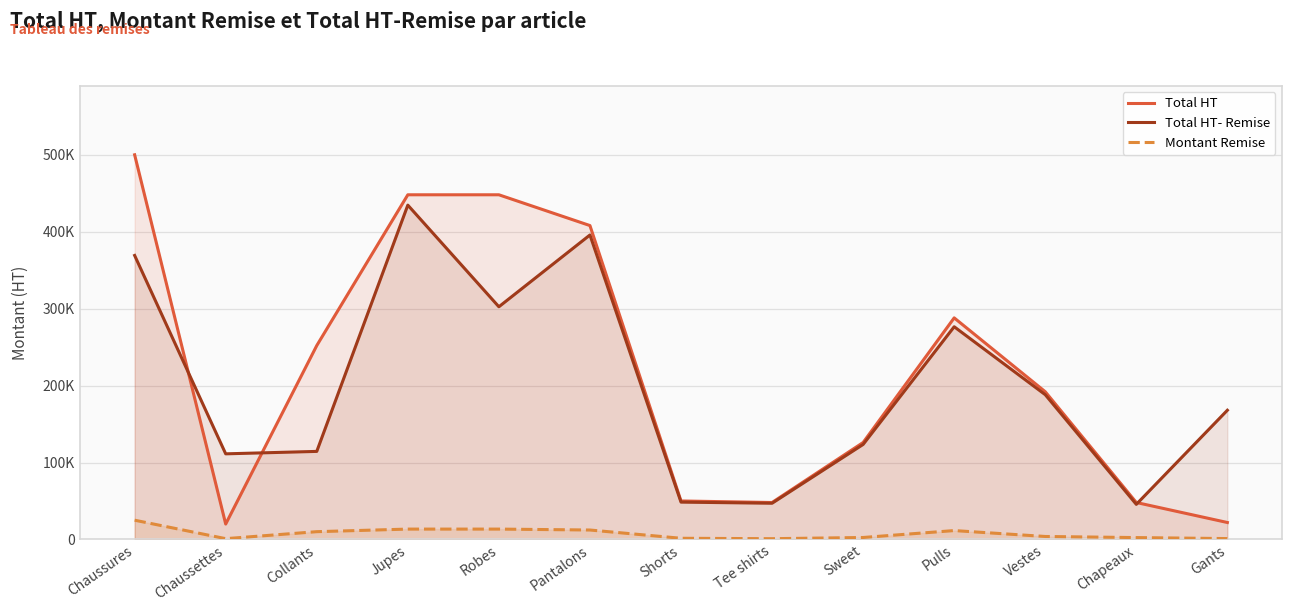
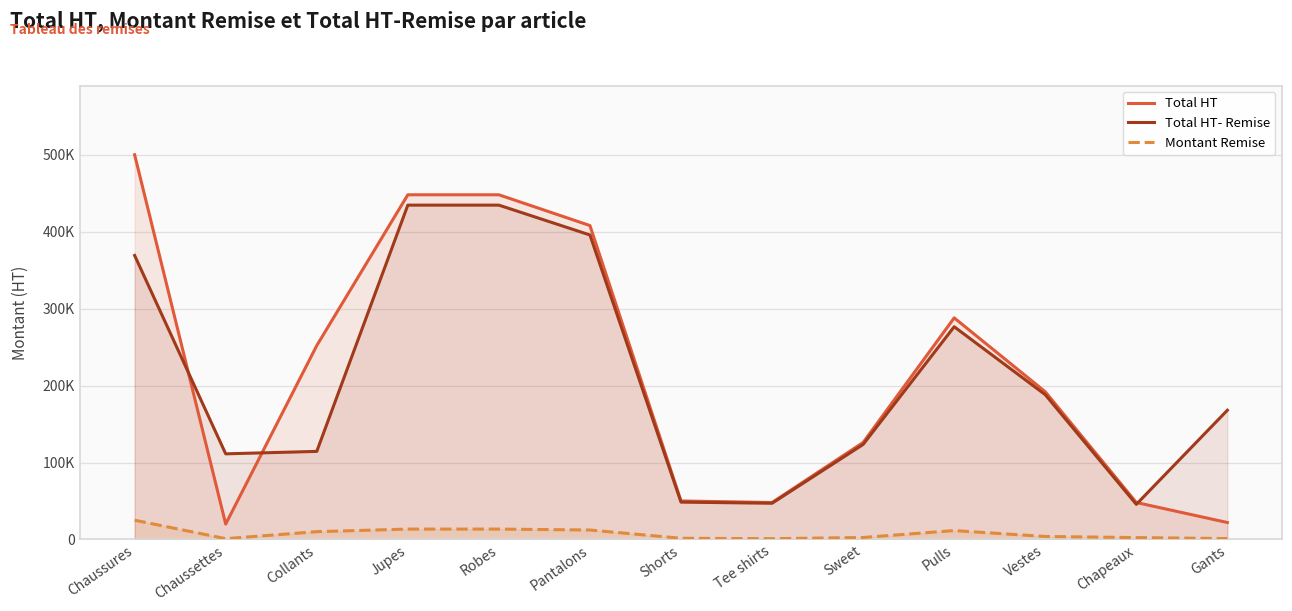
  {
    "Total HT- Remise": {
      "Chaussures": 370000,
      "Chaussettes": 110000,
      "Collants": 110000,
      "Jupes": 430000,
-     "Robes": 300000,
+     "Robes": 430000,
      "Pantalons": 400000,
      "Pulls": 280000,
      "Vestes": 190000,
      "Gants": 170000
    }
  }
